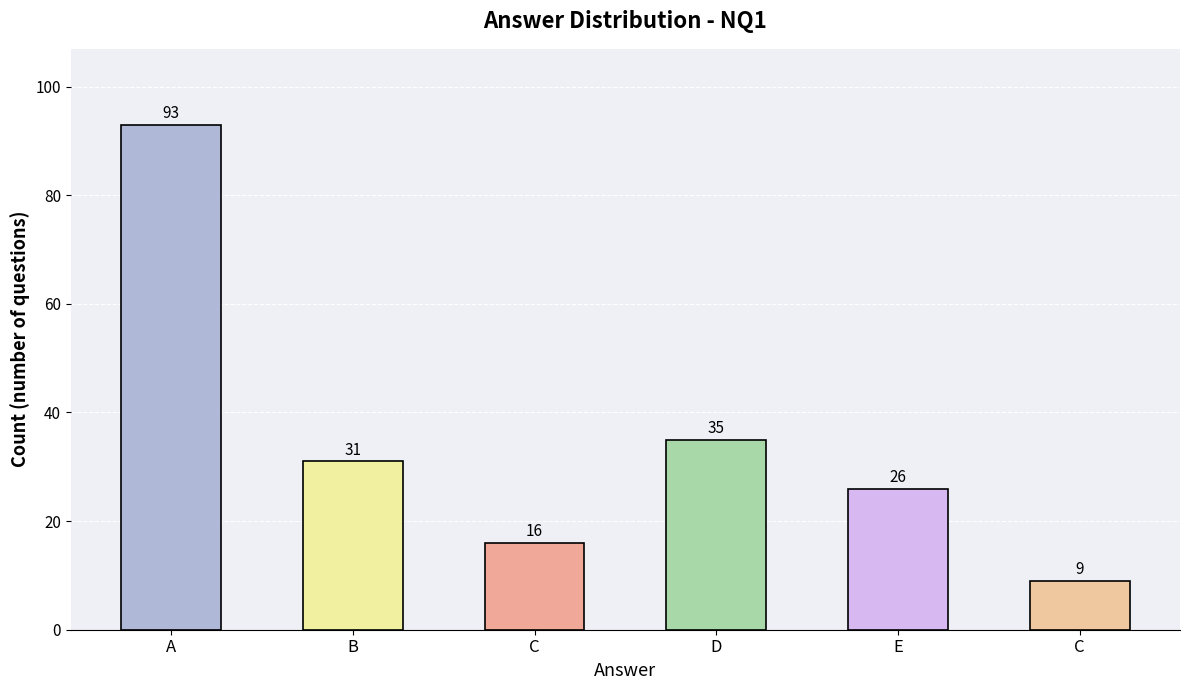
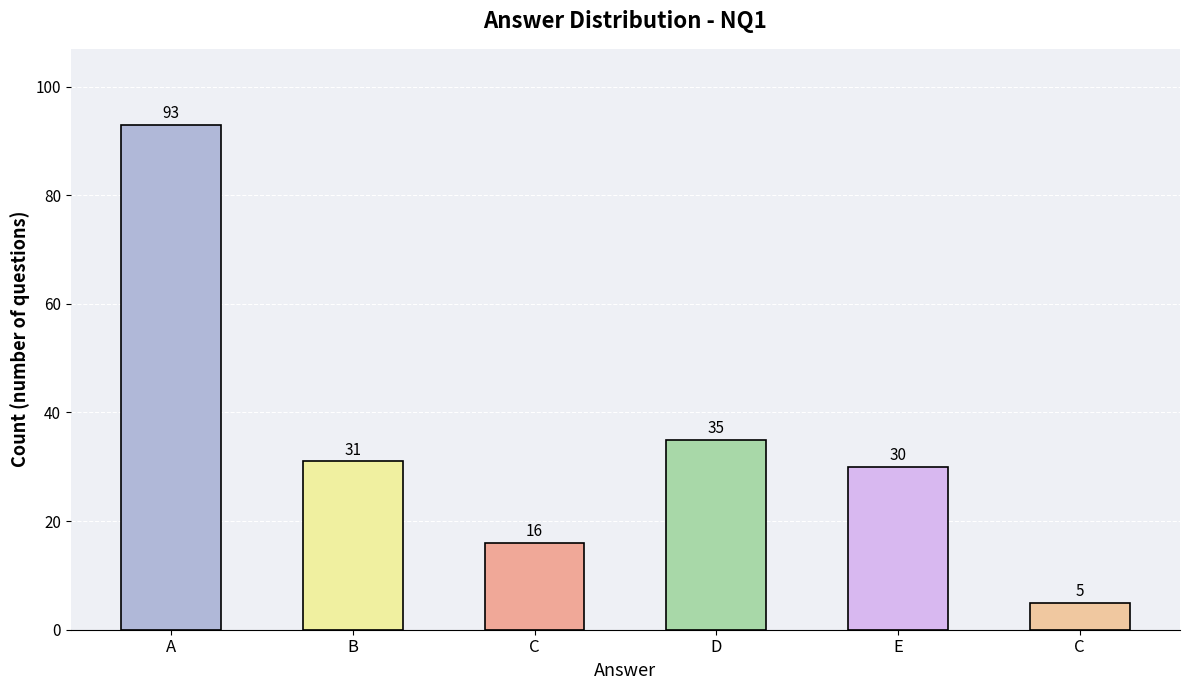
  {
    "A": 93,
    "B": 31,
    "C": 16,
    "D": 35,
-   "E": 26,
-   "С": 9
+   "E": 30,
+   "С": 5
  }
